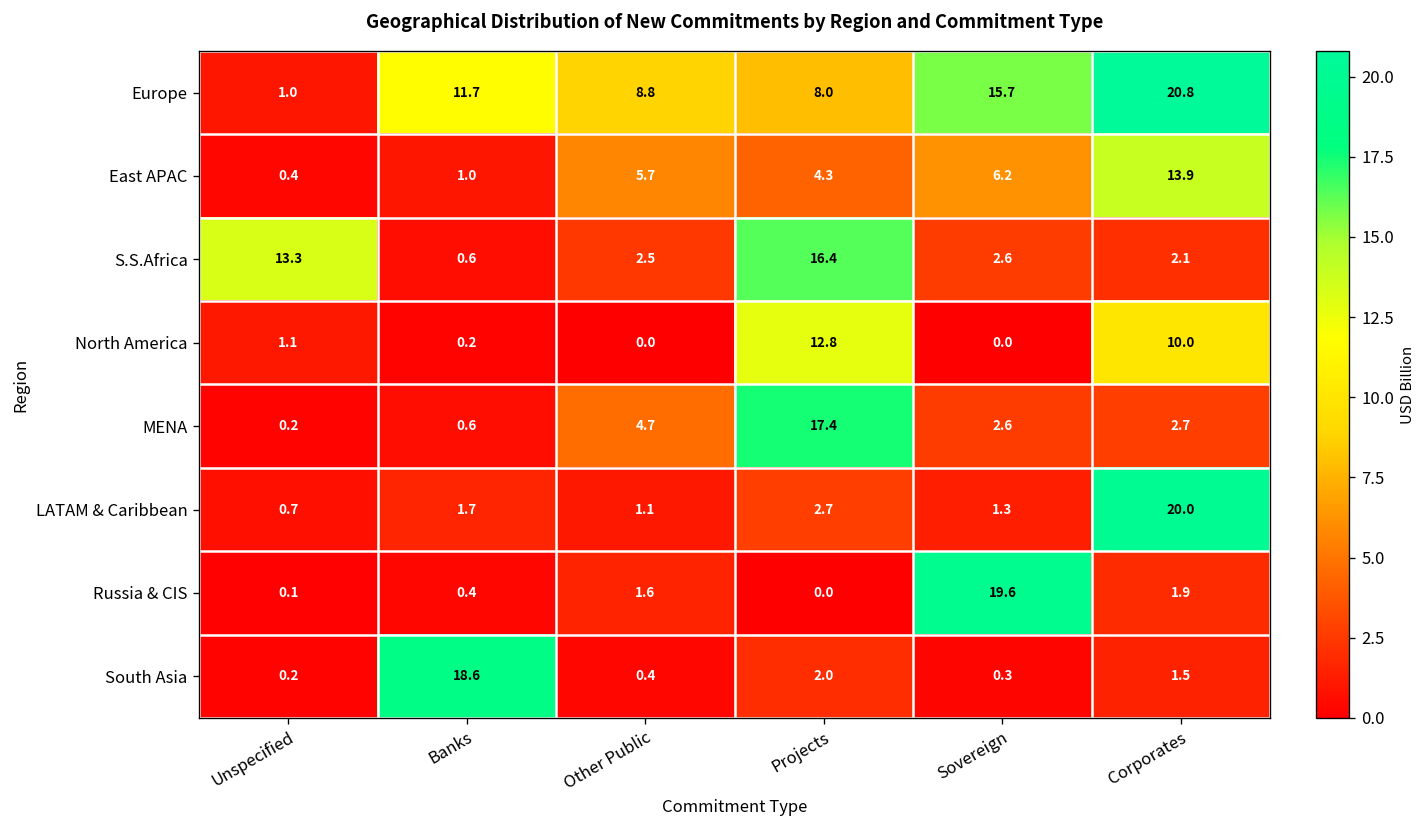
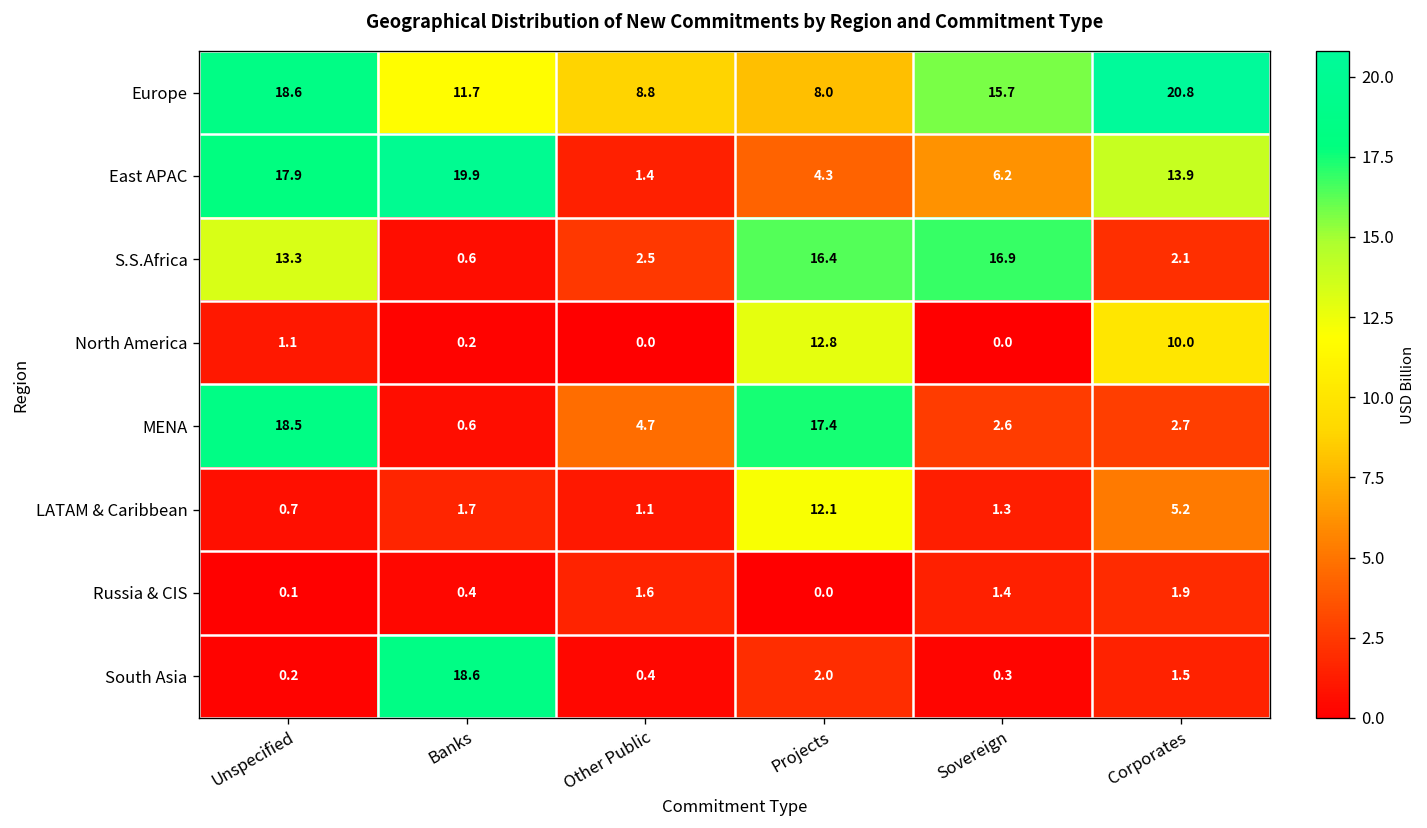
  {
    "Europe": {
-     "Unspecified": 1.0,
+     "Unspecified": 18.6,
      "Banks": 11.7,
      "Other Public": 8.8,
      "Projects": 8.0,
      "Sovereign": 15.7,
      "Corporates": 20.8
    },
    "East APAC": {
-     "Unspecified": 0.4,
-     "Banks": 1.0,
-     "Other Public": 5.7,
+     "Unspecified": 17.9,
+     "Banks": 19.9,
+     "Other Public": 1.4,
      "Projects": 4.3,
      "Sovereign": 6.2,
      "Corporates": 13.9
    },
    "S.S.Africa": {
      "Unspecified": 13.3,
      "Banks": 0.6,
      "Other Public": 2.5,
      "Projects": 16.4,
-     "Sovereign": 2.6,
+     "Sovereign": 16.9,
      "Corporates": 2.1
    },
    "North America": {
      "Unspecified": 1.1,
      "Banks": 0.2,
      "Other Public": 0.0,
      "Projects": 12.8,
      "Sovereign": 0.0,
      "Corporates": 10.0
    },
    "MENA": {
-     "Unspecified": 0.2,
+     "Unspecified": 18.5,
      "Banks": 0.6,
      "Other Public": 4.7,
      "Projects": 17.4,
      "Sovereign": 2.6,
      "Corporates": 2.7
    },
    "LATAM & Caribbean": {
      "Unspecified": 0.7,
      "Banks": 1.7,
      "Other Public": 1.1,
-     "Projects": 2.7,
+     "Projects": 12.1,
      "Sovereign": 1.3,
-     "Corporates": 20.0
+     "Corporates": 5.2
    },
    "Russia & CIS": {
      "Unspecified": 0.1,
      "Banks": 0.4,
      "Other Public": 1.6,
      "Projects": 0.0,
-     "Sovereign": 19.6,
+     "Sovereign": 1.4,
      "Corporates": 1.9
    },
    "South Asia": {
      "Unspecified": 0.2,
      "Banks": 18.6,
      "Other Public": 0.4,
      "Projects": 2.0,
      "Sovereign": 0.3,
      "Corporates": 1.5
    }
  }
